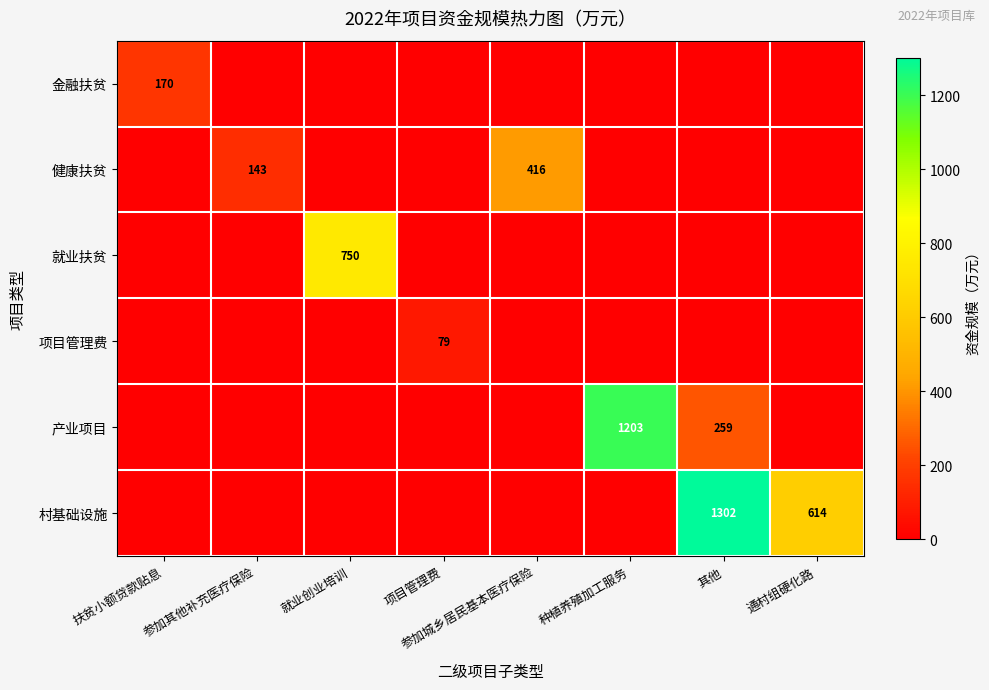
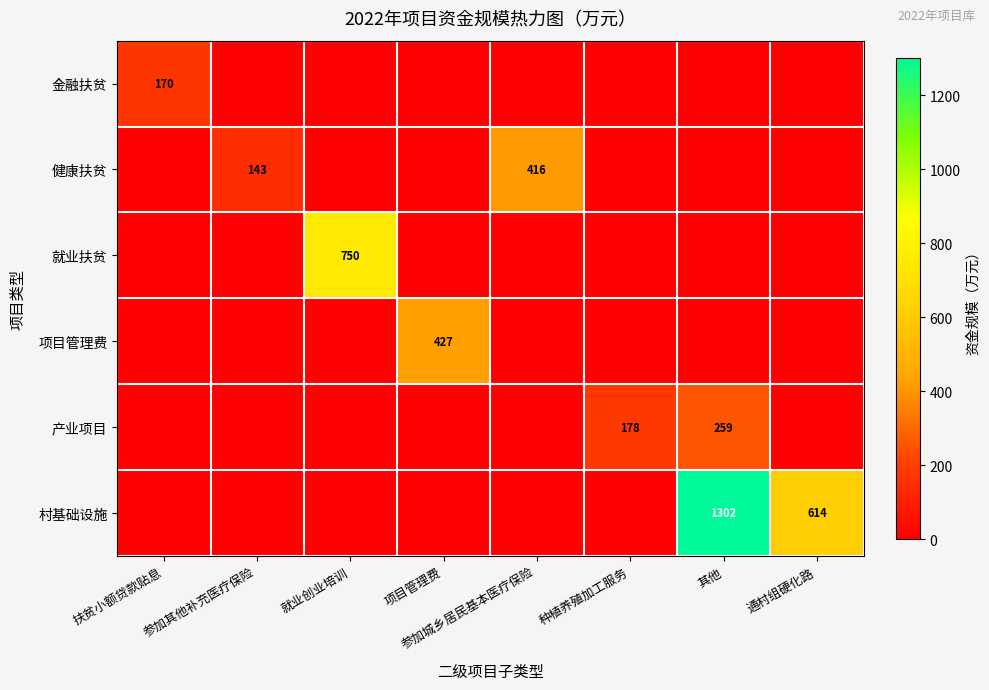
  {
    "金融扶贫": {
      "扶贫小额贷款贴息": 170
    },
    "健康扶贫": {
      "参加其他补充医疗保险": 143,
      "参加城乡居民基本医疗保险": 416
    },
    "就业扶贫": {
      "就业创业培训": 750
    },
    "项目管理费": {
-     "项目管理费": 79
+     "项目管理费": 427
    },
    "产业项目": {
-     "种植养殖加工服务": 1203,
+     "种植养殖加工服务": 178,
      "其他": 259
    },
    "村基础设施": {
      "其他": 1302,
      "通村组硬化路": 614
    }
  }
